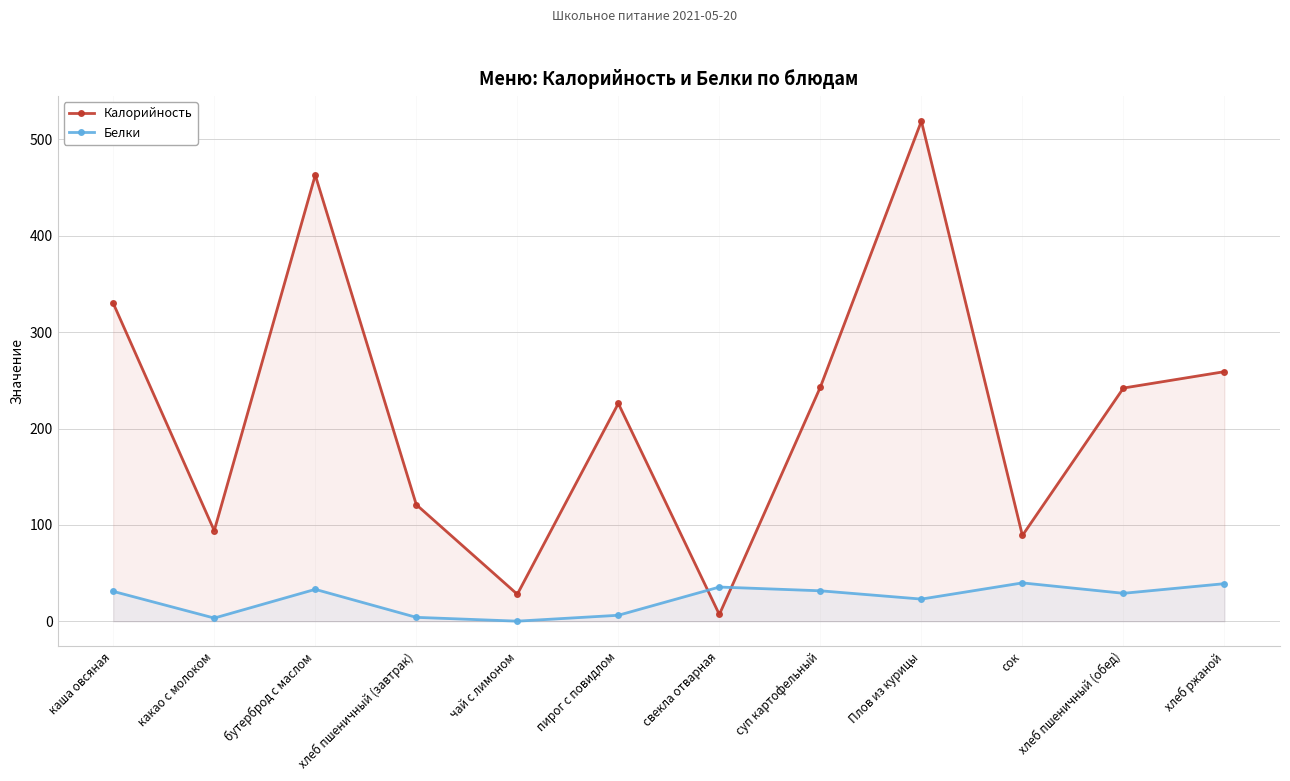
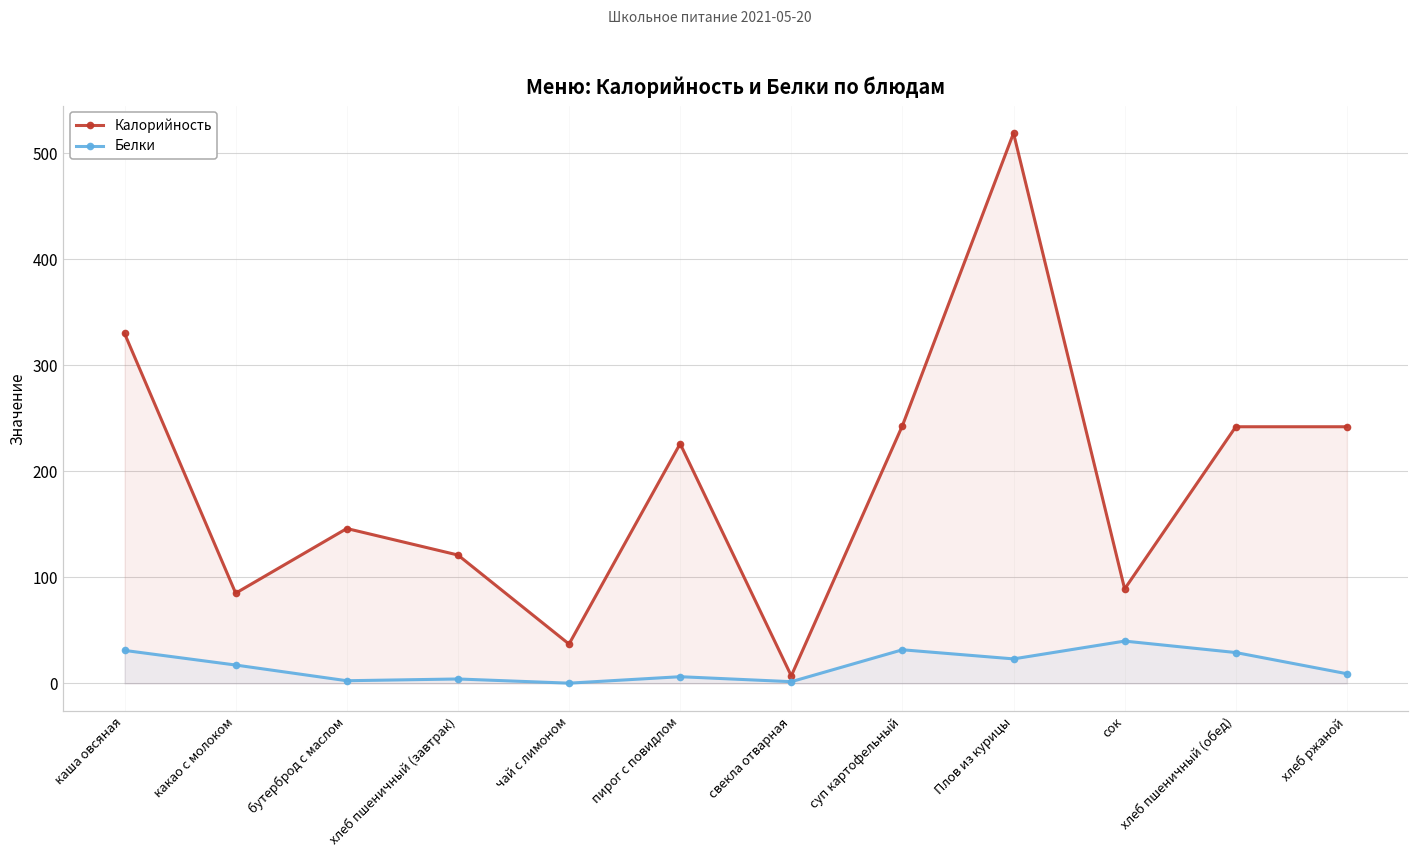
  {
    "Калорийность": {
      "каша овсяная": 330,
-     "какао с молоком": 94,
-     "бутерброд с маслом": 460,
+     "какао с молоком": 85,
+     "бутерброд с маслом": 150,
      "хлеб пшеничный (завтрак)": 120,
-     "чай с лимоном": 30,
+     "чай с лимоном": 40,
      "пирог с повидлом": 230,
      "свекла отварная": 10,
      "суп картофельный": 240,
      "Плов из курицы": 520,
      "сок": 90,
      "хлеб пшеничный (обед)": 240,
-     "хлеб ржаной": 260
+     "хлеб ржаной": 240
    },
    "Белки": {
      "каша овсяная": 30,
-     "какао с молоком": 0,
-     "бутерброд с маслом": 30,
+     "какао с молоком": 20,
+     "бутерброд с маслом": 0,
      "хлеб пшеничный (завтрак)": 0,
      "чай с лимоном": 0,
      "пирог с повидлом": 10,
-     "свекла отварная": 40,
+     "свекла отварная": 0,
      "суп картофельный": 30,
      "Плов из курицы": 20,
      "сок": 40,
      "хлеб пшеничный (обед)": 30,
-     "хлеб ржаной": 40
+     "хлеб ржаной": 10
    }
  }
